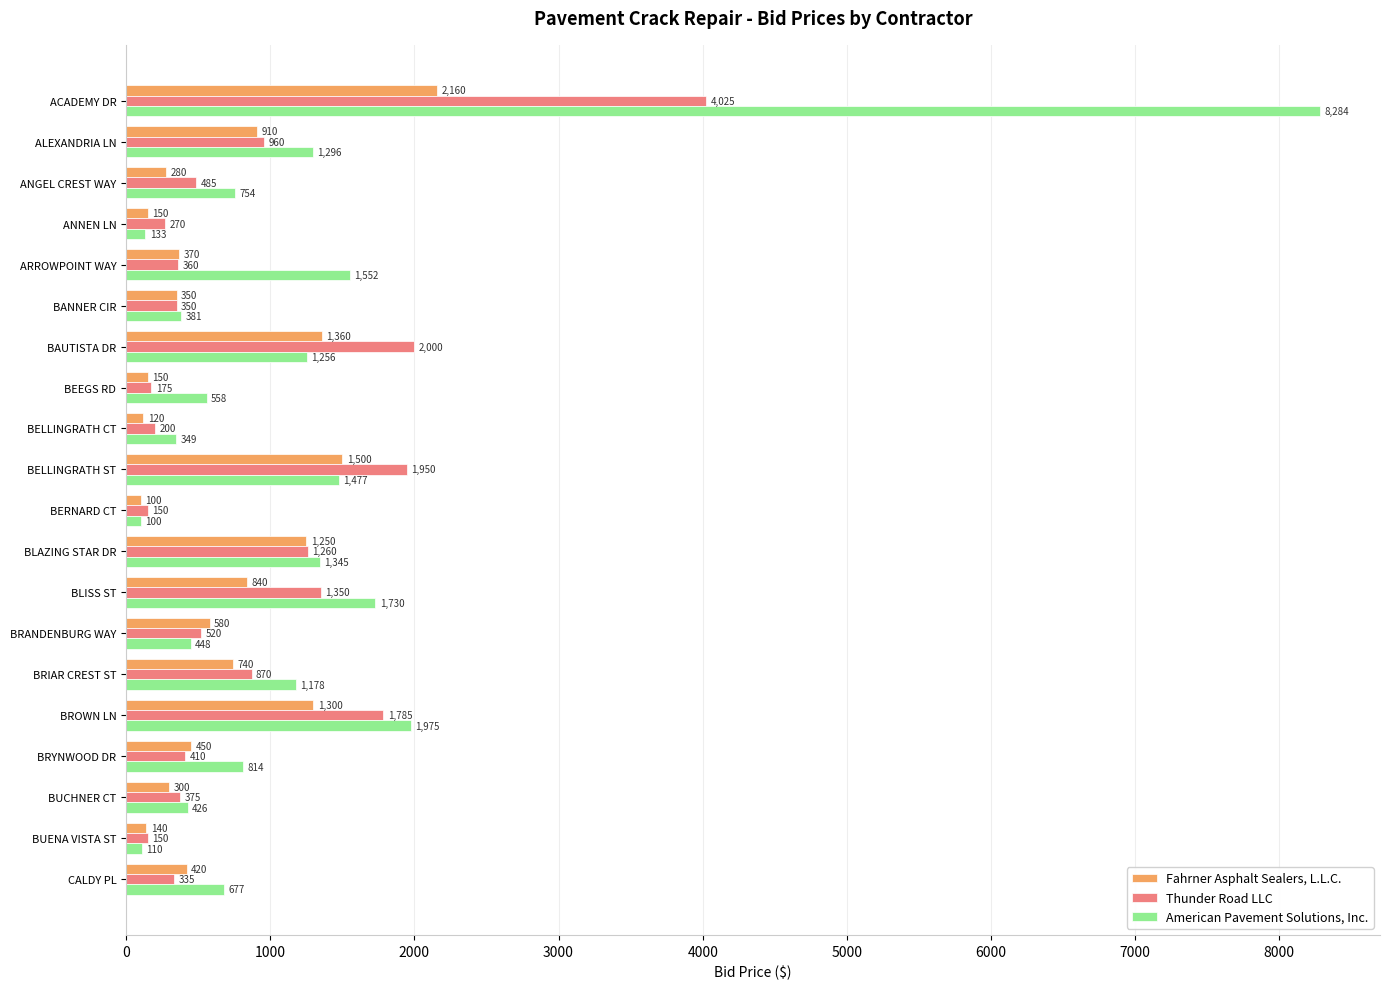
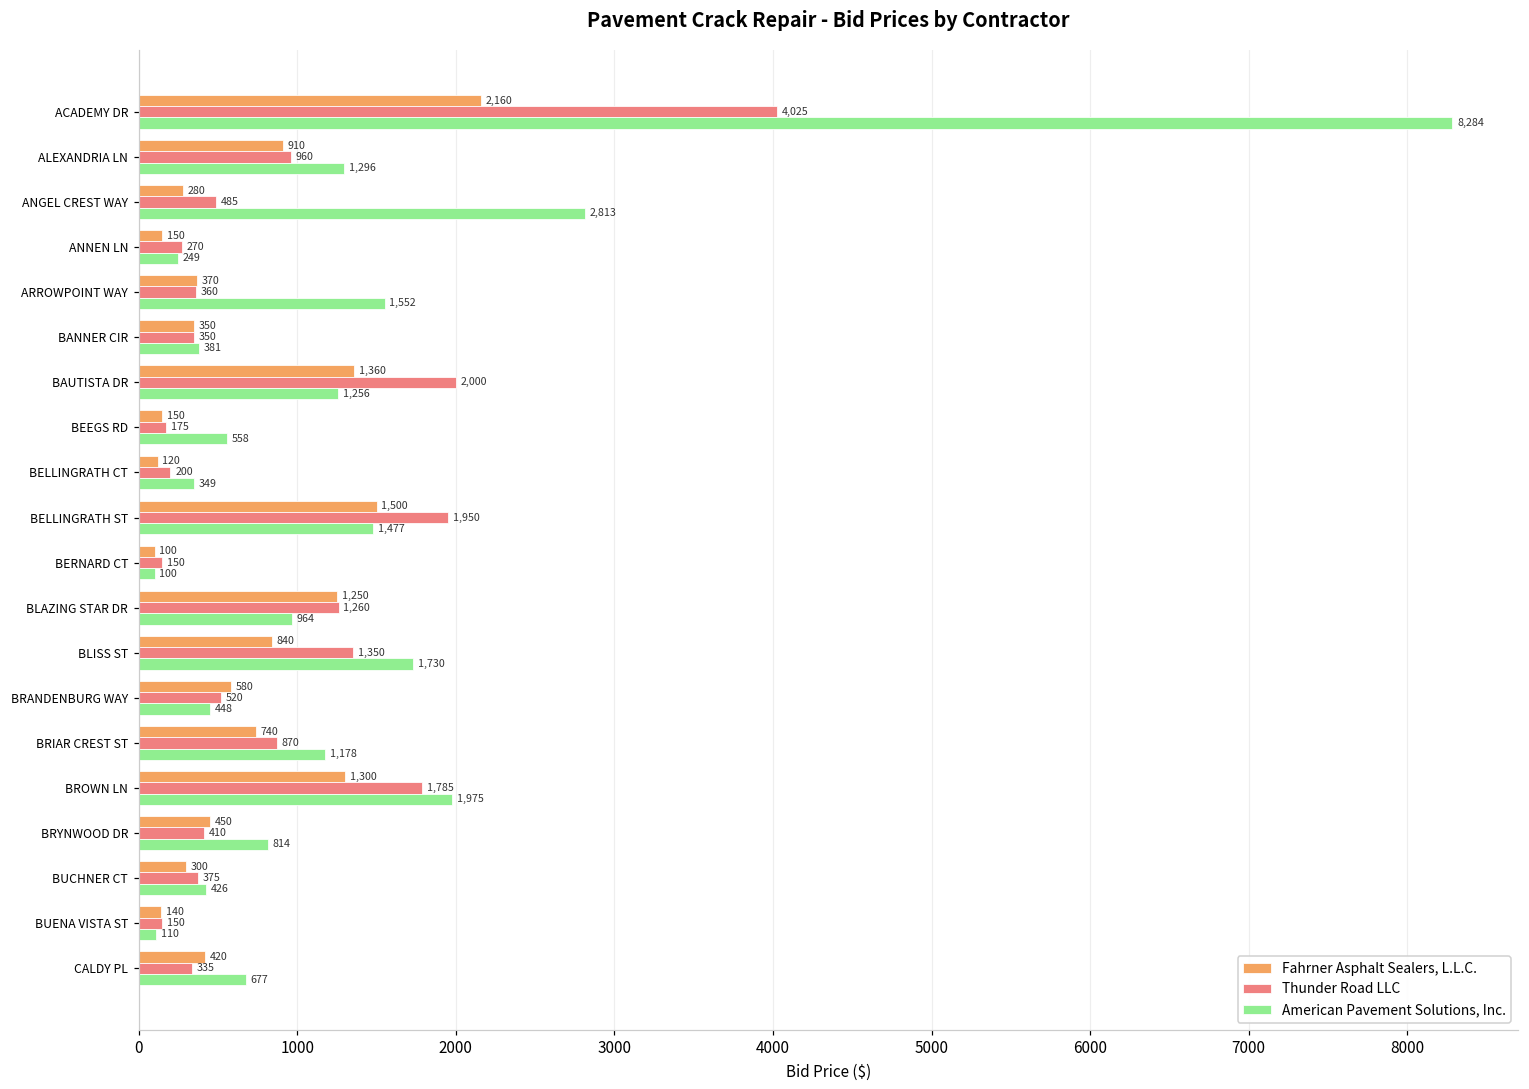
  {
    "American Pavement Solutions, Inc.": {
      "ACADEMY DR": "8,284",
      "ALEXANDRIA LN": "1,296",
-     "ANGEL CREST WAY": "754",
-     "ANNEN LN": "133",
+     "ANGEL CREST WAY": "2,813",
+     "ANNEN LN": "249",
      "ARROWPOINT WAY": "1,552",
      "BANNER CIR": "381",
      "BAUTISTA DR": "1,256",
      "BEEGS RD": "558",
      "BELLINGRATH CT": "349",
      "BELLINGRATH ST": "1,477",
      "BERNARD CT": "100",
-     "BLAZING STAR DR": "1,345",
+     "BLAZING STAR DR": "964",
      "BLISS ST": "1,730",
      "BRANDENBURG WAY": "448",
      "BRIAR CREST ST": "1,178",
      "BROWN LN": "1,975",
      "BRYNWOOD DR": "814",
      "BUCHNER CT": "426",
      "BUENA VISTA ST": "110",
      "CALDY PL": "677"
    }
  }
